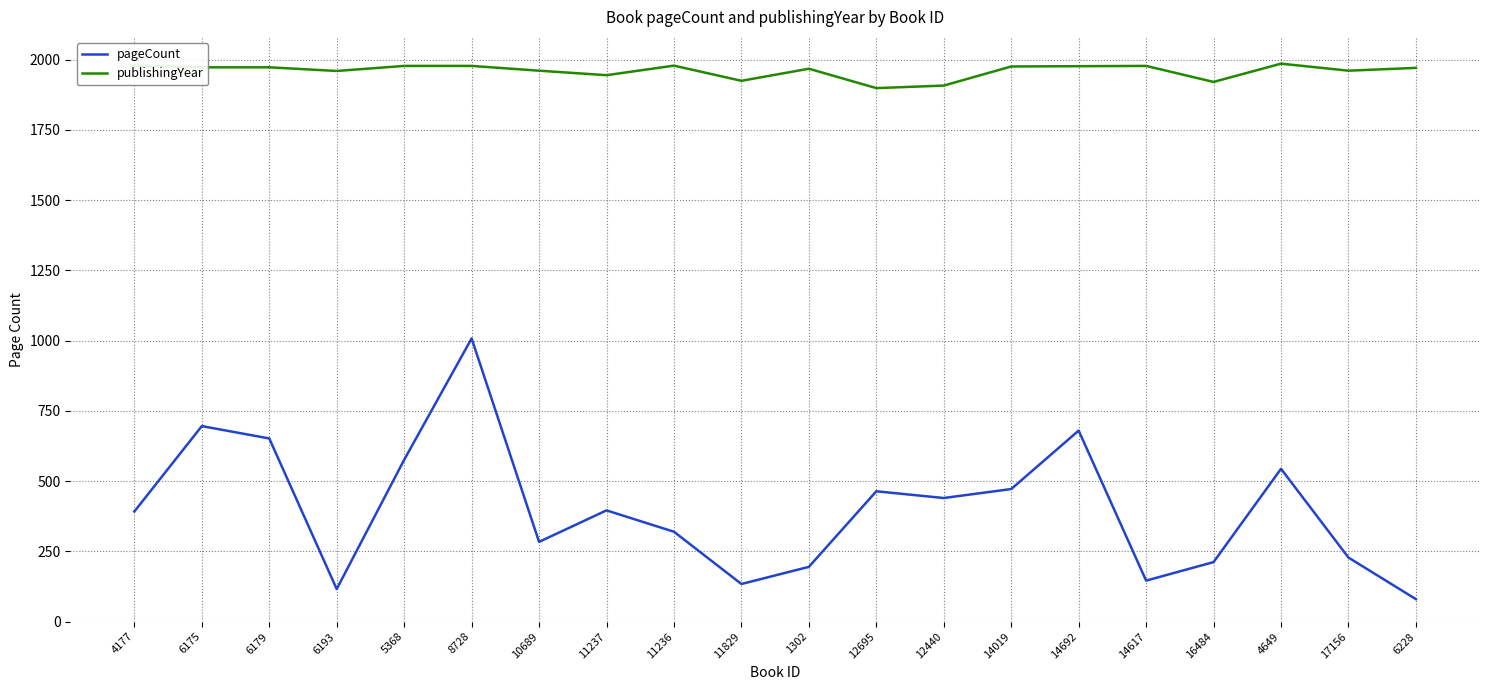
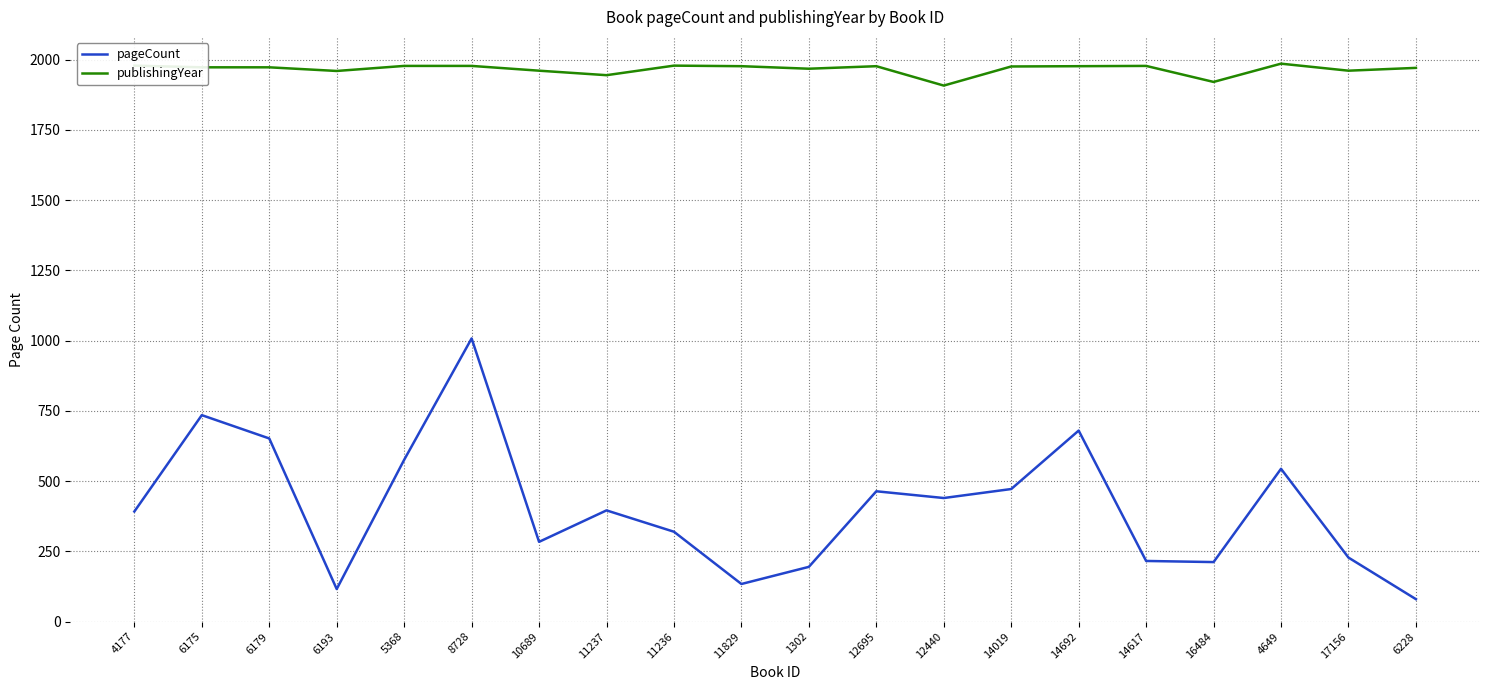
  {
    "pageCount": {
      "4177": 390,
-     "6175": 700,
+     "6175": 740,
      "6179": 650,
      "6193": 120,
      "5368": 580,
      "8728": 1010,
      "10689": 280,
      "11237": 400,
      "11236": 320,
      "11829": 130,
      "1302": 200,
      "12695": 460,
      "12440": 440,
      "14019": 470,
      "14692": 680,
-     "14617": 150,
+     "14617": 220,
      "16484": 210,
      "4649": 540,
      "17156": 230,
      "6228": 80
    },
    "publishingYear": {
      "6179": 1970,
      "6193": 1960,
      "5368": 1980,
      "8728": 1980,
      "10689": 1960,
      "11237": 1950,
      "11236": 1980,
-     "11829": 1930,
+     "11829": 1980,
      "1302": 1970,
-     "12695": 1900,
+     "12695": 1980,
      "12440": 1910,
      "14019": 1980,
      "14692": 1980,
      "14617": 1980,
      "16484": 1920,
      "4649": 1990,
      "17156": 1960,
      "6228": 1970
    }
  }
